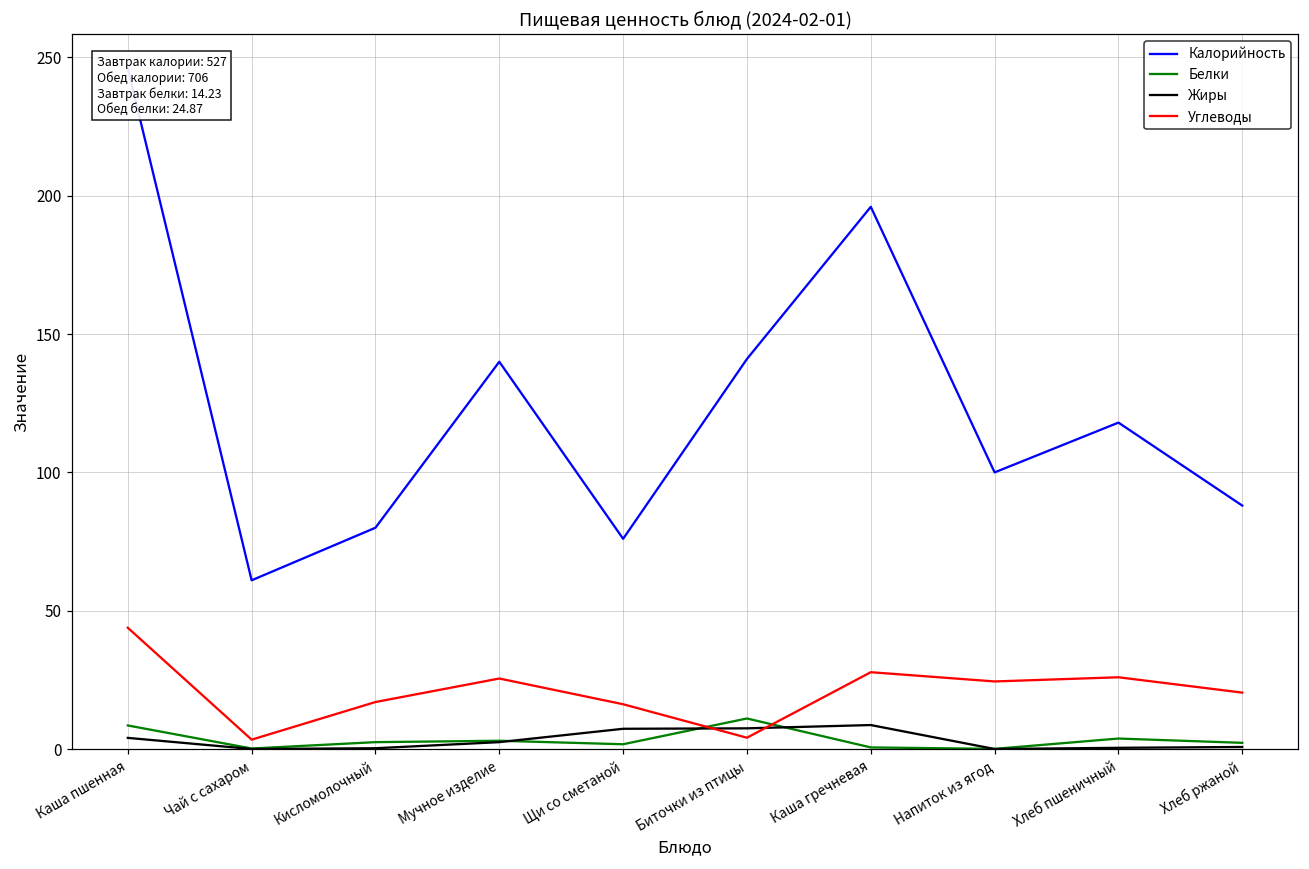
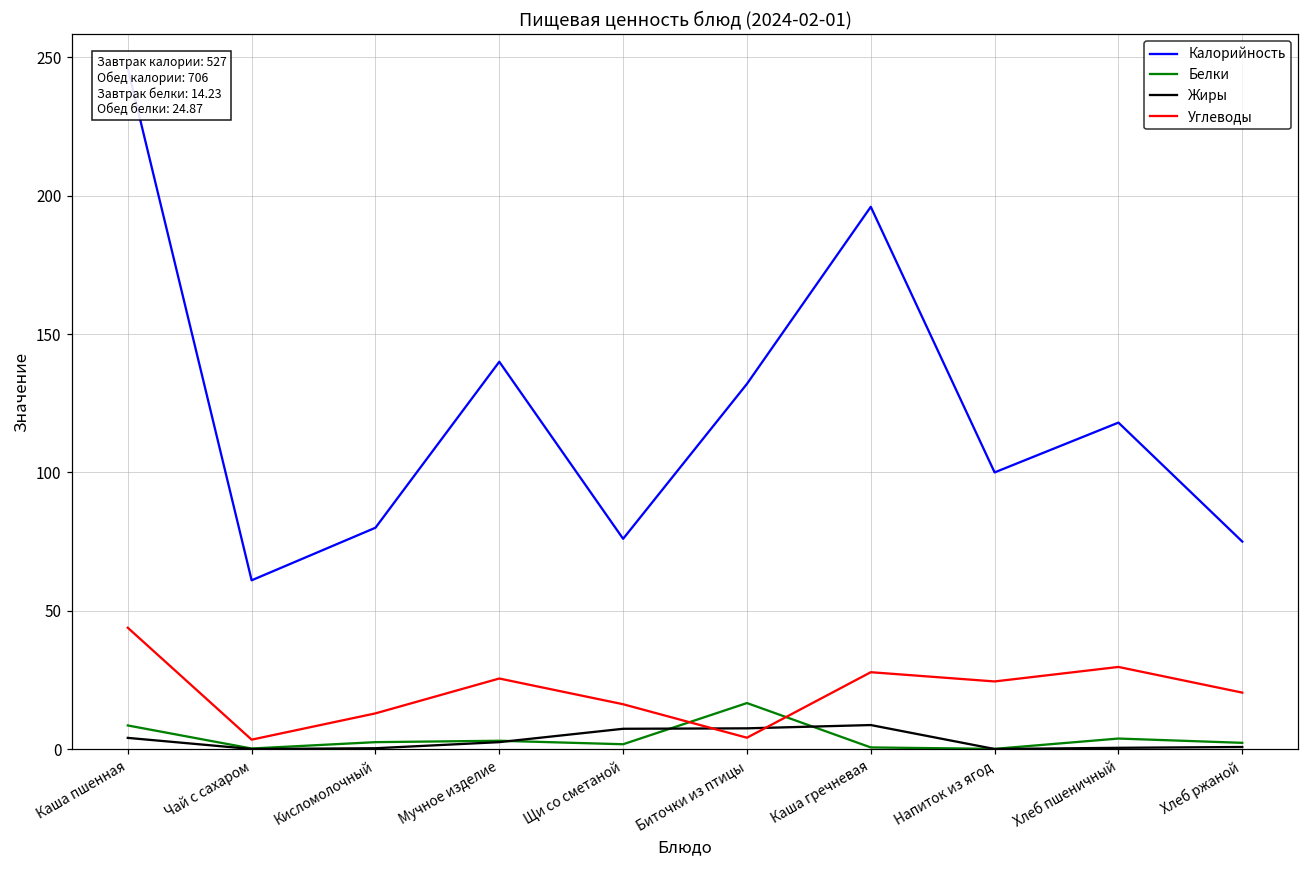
  {
    "Калорийность": {
      "Чай с сахаром": 61,
      "Кисломолочный": 80,
      "Мучное изделие": 140,
      "Щи со сметаной": 76,
-     "Биточки из птицы": 141,
+     "Биточки из птицы": 132,
      "Каша гречневая": 196,
      "Напиток из ягод": 100,
      "Хлеб пшеничный": 118,
-     "Хлеб ржаной": 88
+     "Хлеб ржаной": 75
    },
    "Белки": {
      "Каша пшенная": 9,
      "Кисломолочный": 3,
      "Щи со сметаной": 2,
-     "Биточки из птицы": 11,
+     "Биточки из птицы": 17,
      "Каша гречневая": 1,
      "Хлеб пшеничный": 4,
      "Хлеб ржаной": 2
    },
    "Жиры": {
      "Каша пшенная": 4,
      "Кисломолочный": 0,
      "Щи со сметаной": 7,
      "Биточки из птицы": 7,
      "Каша гречневая": 9,
      "Хлеб пшеничный": 0,
      "Хлеб ржаной": 1
    },
    "Углеводы": {
      "Каша пшенная": 44,
      "Чай с сахаром": 3,
-     "Кисломолочный": 17,
+     "Кисломолочный": 13,
      "Мучное изделие": 26,
      "Щи со сметаной": 16,
      "Биточки из птицы": 4,
      "Каша гречневая": 28,
      "Напиток из ягод": 24,
-     "Хлеб пшеничный": 26,
+     "Хлеб пшеничный": 30,
      "Хлеб ржаной": 20
    }
  }
